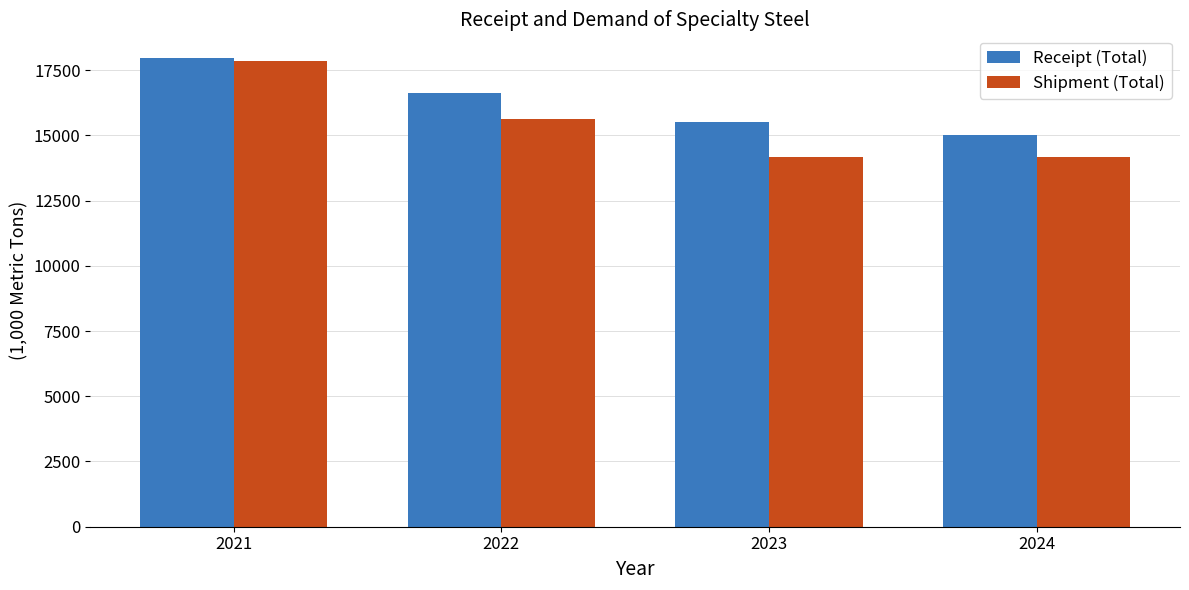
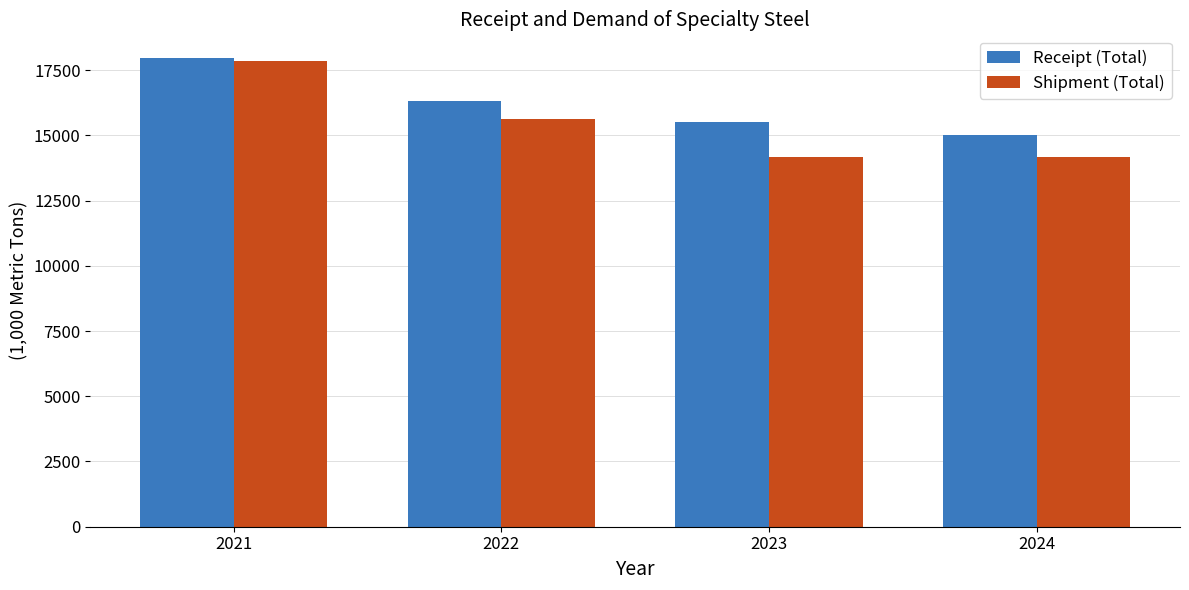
  {
    "Receipt (Total)": {
      "2021": 18000,
-     "2022": 16600,
+     "2022": 16300,
      "2023": 15500,
      "2024": 15000
    },
    "Shipment (Total)": {
      "2021": 17800,
      "2022": 15600,
      "2023": 14200,
      "2024": 14200
    }
  }
